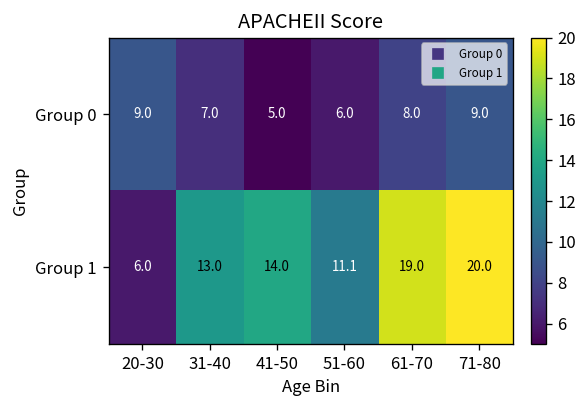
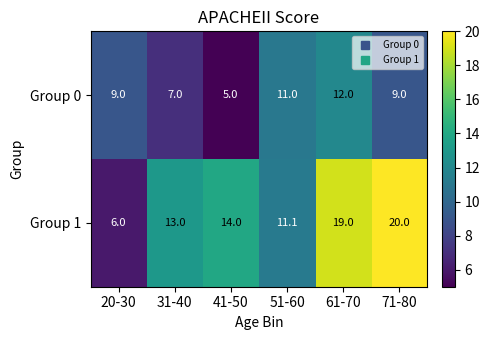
  {
    "Group 0": {
      "20-30": 9.0,
      "31-40": 7.0,
      "41-50": 5.0,
-     "51-60": 6.0,
-     "61-70": 8.0,
+     "51-60": 11.0,
+     "61-70": 12.0,
      "71-80": 9.0
    },
    "Group 1": {
      "20-30": 6.0,
      "31-40": 13.0,
      "41-50": 14.0,
      "51-60": 11.1,
      "61-70": 19.0,
      "71-80": 20.0
    }
  }
